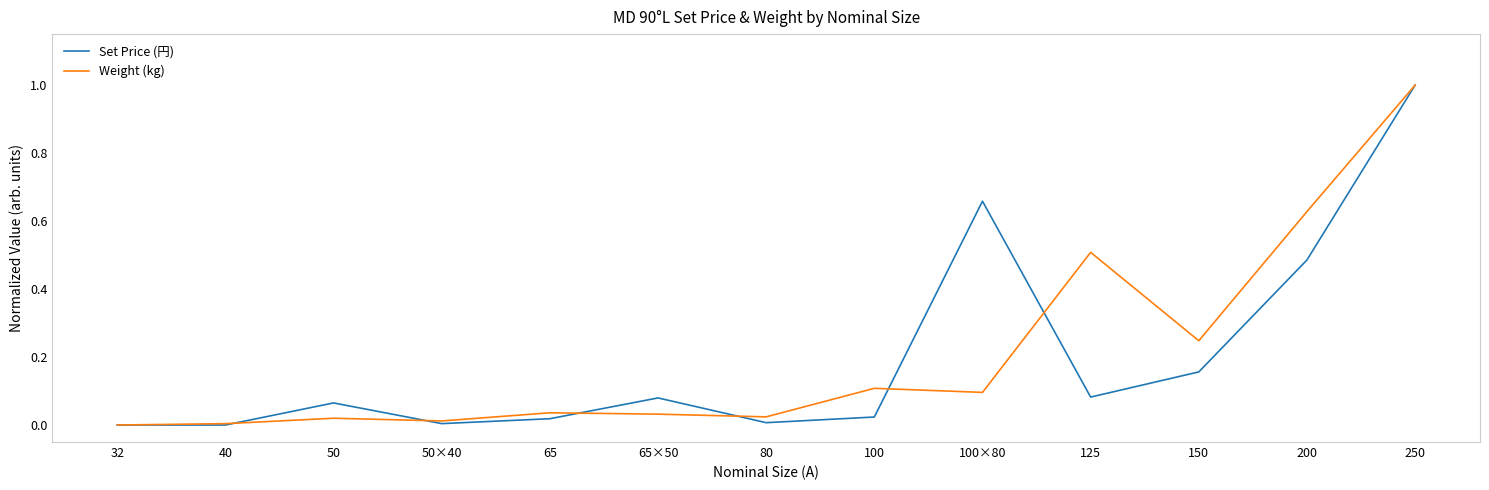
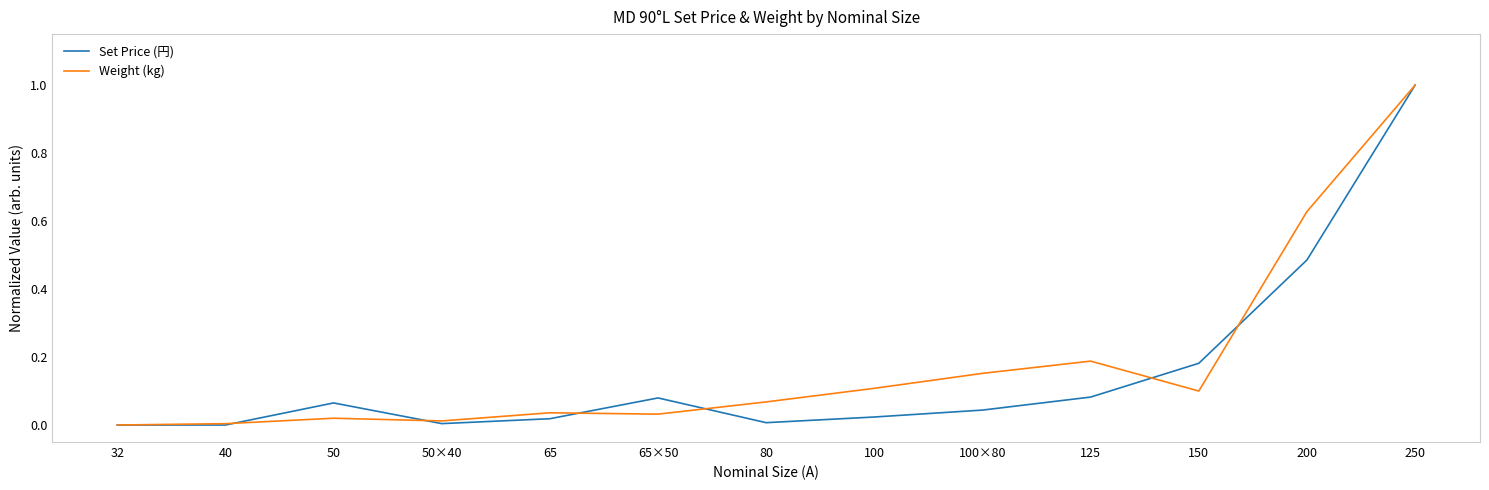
  {
    "Set Price (円)": {
      "50": 0.06,
      "50×40": 0.00,
      "65": 0.02,
      "65×50": 0.08,
      "80": 0.01,
      "100": 0.02,
-     "100×80": 0.66,
+     "100×80": 0.04,
      "125": 0.08,
-     "150": 0.16,
+     "150": 0.18,
      "200": 0.49
    },
    "Weight (kg)": {
      "50": 0.02,
      "50×40": 0.01,
      "65": 0.04,
      "65×50": 0.03,
-     "80": 0.02,
+     "80": 0.07,
      "100": 0.11,
-     "100×80": 0.10,
-     "125": 0.51,
-     "150": 0.25,
+     "100×80": 0.15,
+     "125": 0.19,
+     "150": 0.10,
      "200": 0.63
    }
  }
